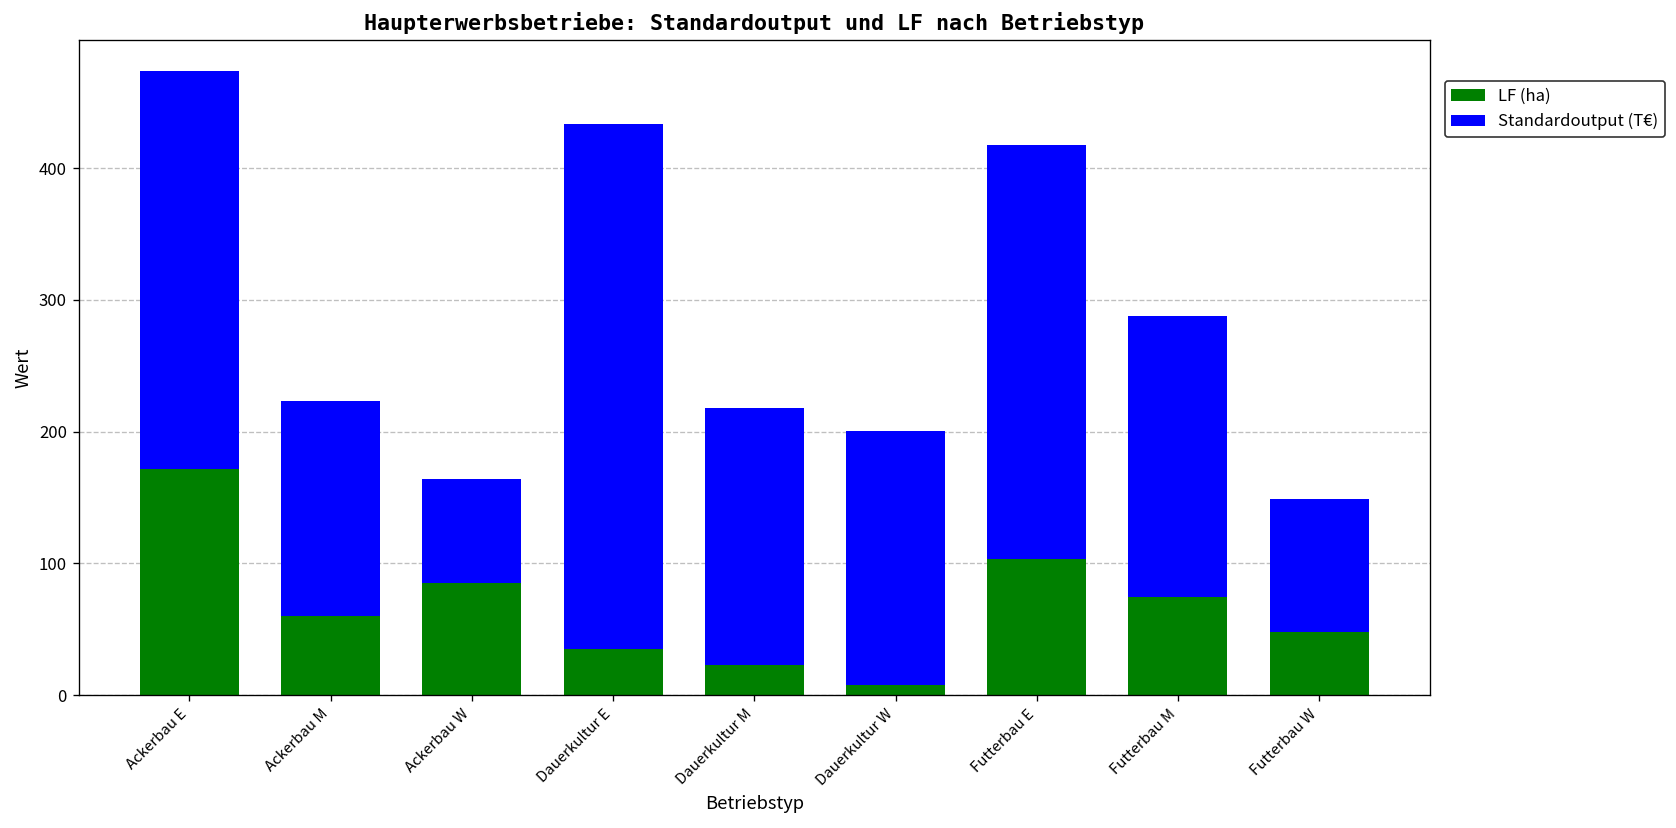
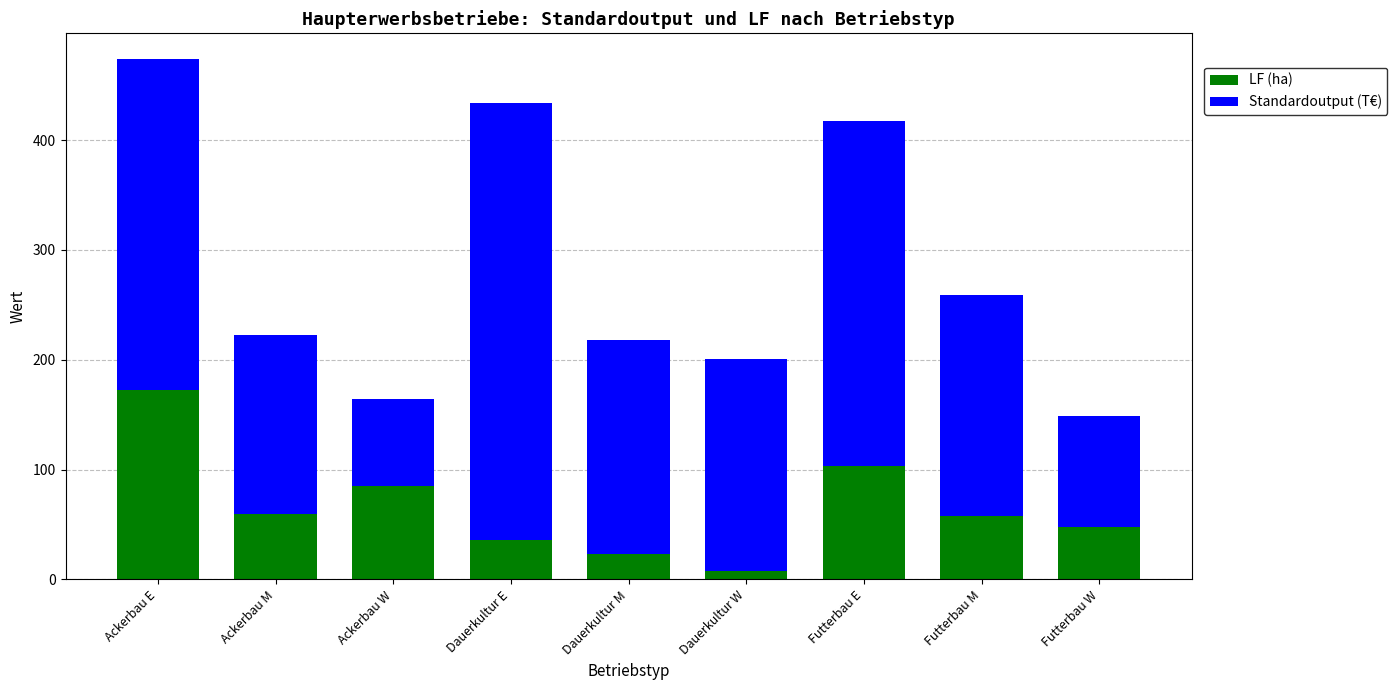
  {
    "LF (ha)": {
      "Ackerbau E": 172,
      "Ackerbau M": 60,
      "Ackerbau W": 85,
      "Dauerkultur E": 35,
      "Dauerkultur M": 23,
      "Dauerkultur W": 8,
      "Futterbau E": 103,
-     "Futterbau M": 75,
+     "Futterbau M": 58,
      "Futterbau W": 48
    },
    "Standardoutput (T€)": {
      "Ackerbau E": 302,
      "Ackerbau M": 163,
      "Ackerbau W": 79,
      "Dauerkultur E": 398,
      "Dauerkultur M": 195,
      "Dauerkultur W": 193,
      "Futterbau E": 314,
-     "Futterbau M": 213,
+     "Futterbau M": 201,
      "Futterbau W": 101
    }
  }
